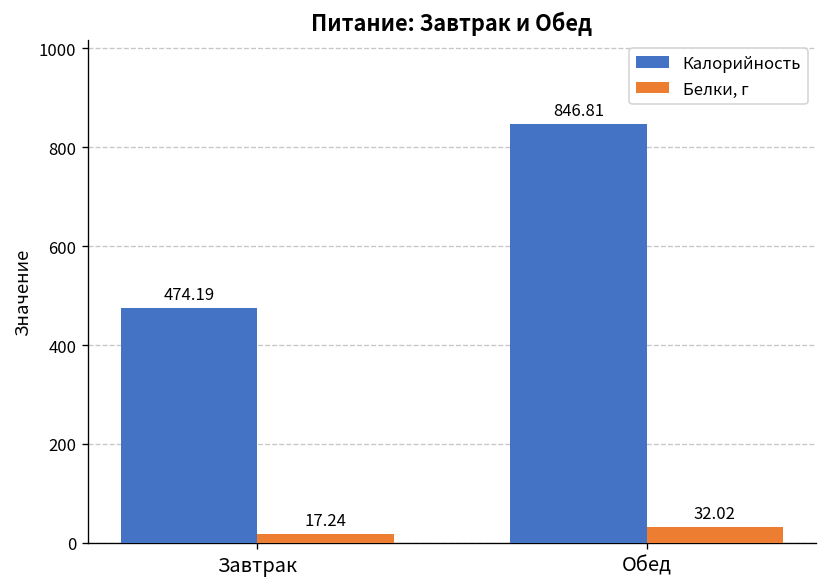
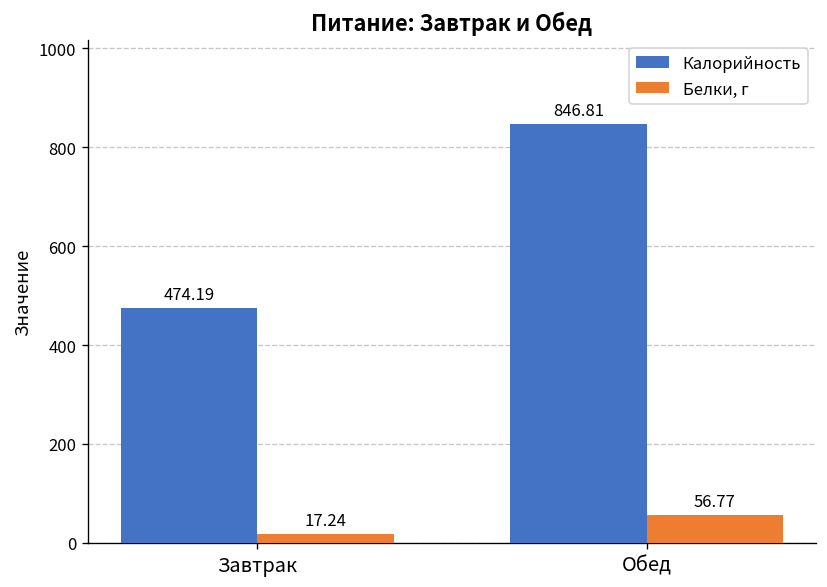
  {
    "Калорийность": {
      "Завтрак": 474.19,
      "Обед": 846.81
    },
    "Белки, г": {
      "Завтрак": 17.24,
-     "Обед": 32.02
+     "Обед": 56.77
    }
  }
